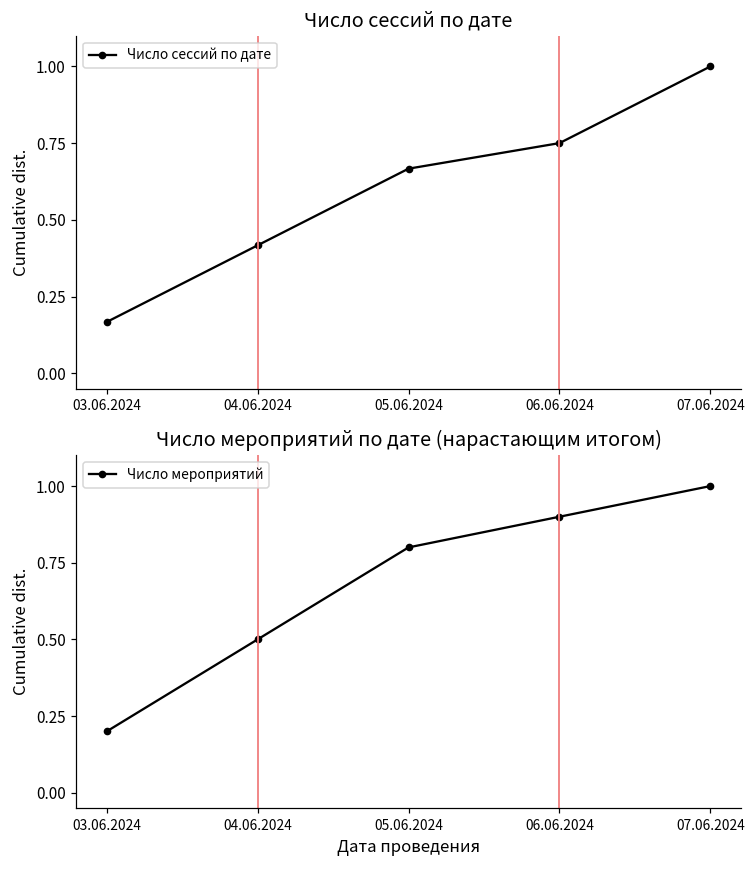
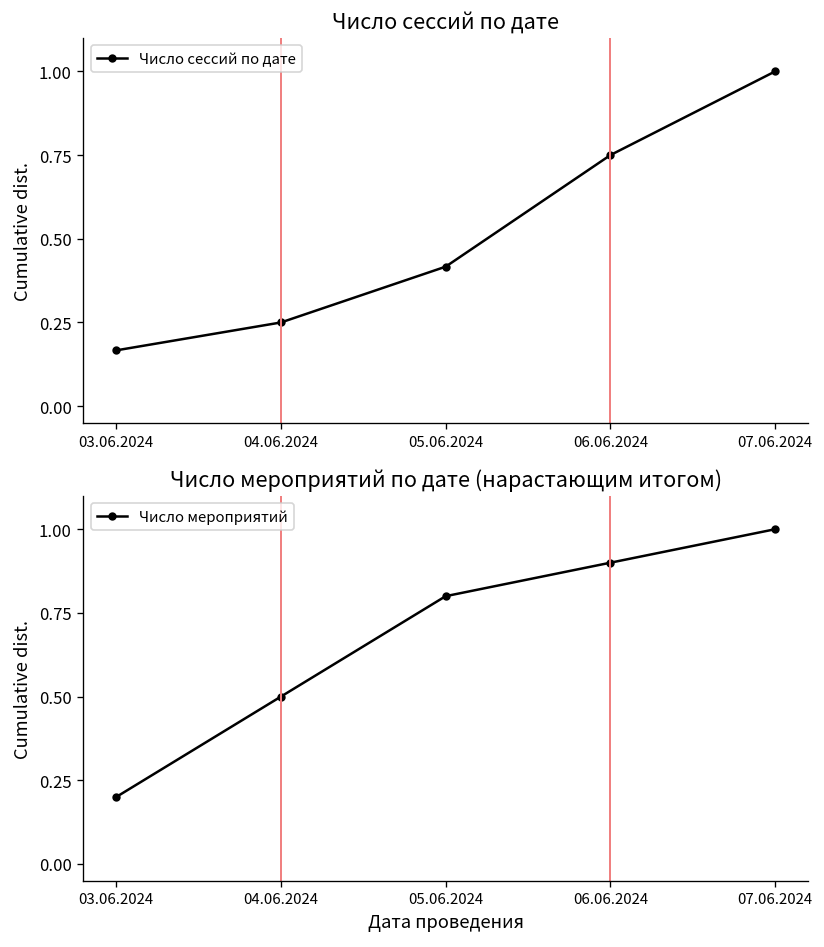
  {
    "Число сессий по дате": {
      "03.06.2024": 0.17,
-     "04.06.2024": 0.42,
-     "05.06.2024": 0.67,
+     "04.06.2024": 0.25,
+     "05.06.2024": 0.42,
      "06.06.2024": 0.75,
      "07.06.2024": 1.00
    },
    "Число мероприятий по дате (нарастающим итогом)": {
      "03.06.2024": 0.20,
      "04.06.2024": 0.50,
      "05.06.2024": 0.80,
      "06.06.2024": 0.90,
      "07.06.2024": 1.00
    }
  }
